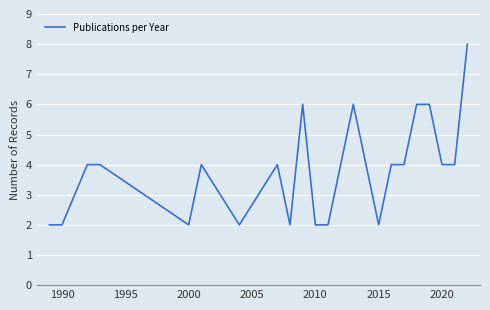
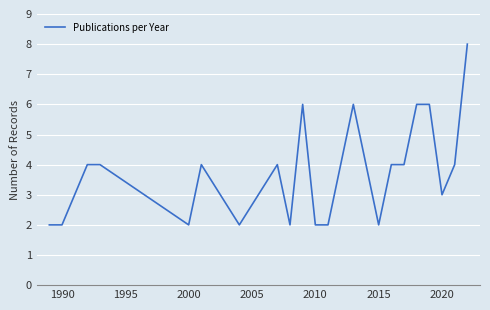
  {
    "1990": 2,
    "2000": 2,
    "2010": 2,
    "2015": 2,
-   "2020": 4
+   "2020": 3
  }
